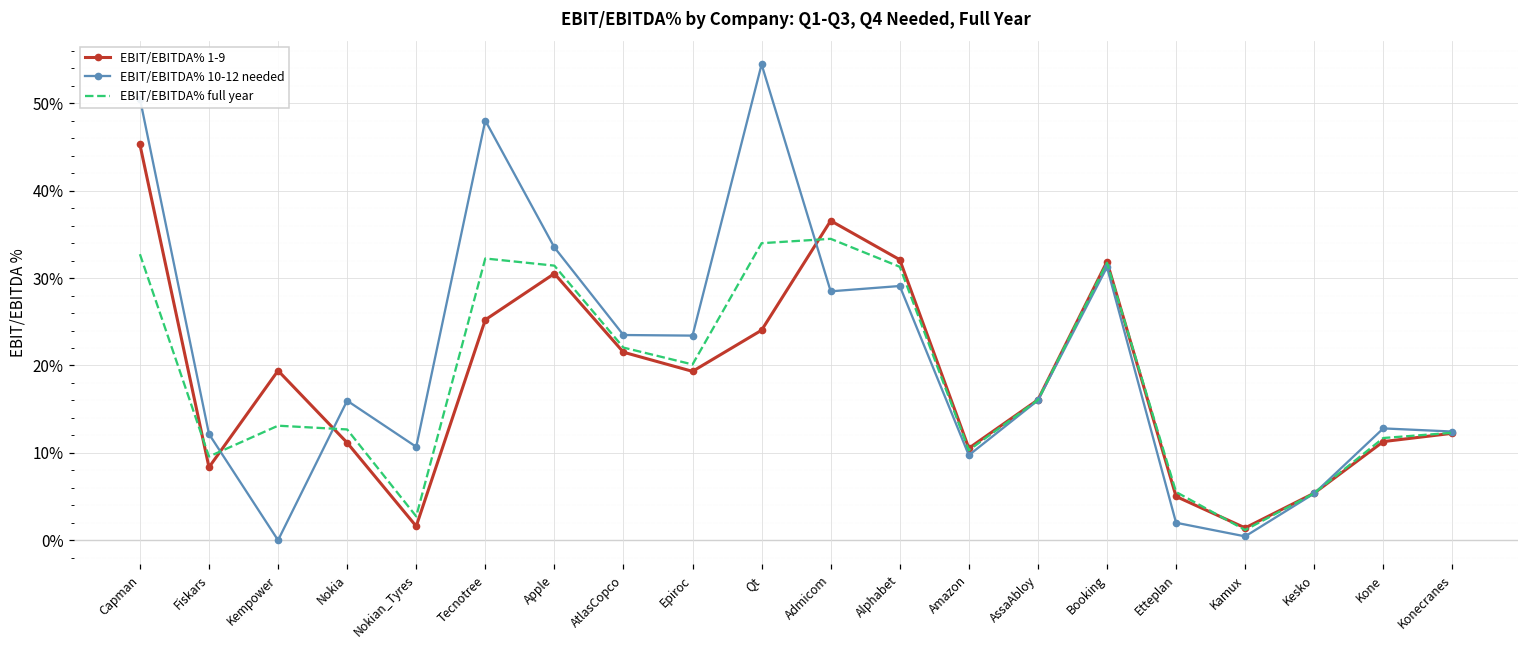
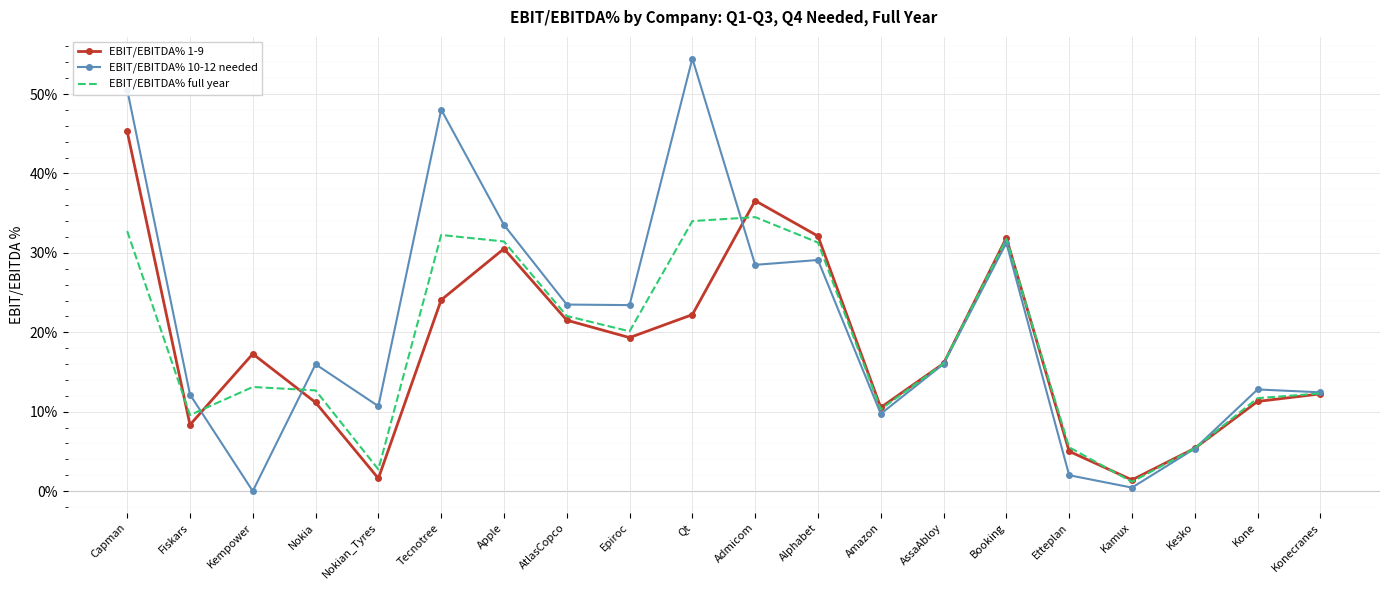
  {
    "EBIT/EBITDA% 1-9": {
      "Capman": "45%",
      "Fiskars": "8%",
-     "Kempower": "19%",
+     "Kempower": "17%",
      "Nokia": "11%",
      "Nokian_Tyres": "2%",
-     "Tecnotree": "25%",
+     "Tecnotree": "24%",
      "Apple": "31%",
      "AtlasCopco": "22%",
      "Epiroc": "19%",
-     "Qt": "24%",
+     "Qt": "22%",
      "Admicom": "37%",
      "Alphabet": "32%",
      "Etteplan": "5%",
      "Kone": "11%"
    },
    "EBIT/EBITDA% 10-12 needed": {
      "Fiskars": "12%",
      "Kempower": "0%",
      "Nokia": "16%",
      "Nokian_Tyres": "11%",
      "Tecnotree": "48%",
      "Apple": "34%",
      "AtlasCopco": "23%",
      "Epiroc": "23%",
      "Qt": "54%",
      "Admicom": "28%",
      "Alphabet": "29%",
      "Amazon": "10%",
      "Booking": "31%",
      "Etteplan": "2%",
      "Kamux": "0%",
      "Kone": "13%"
    },
    "EBIT/EBITDA% full year": {
      "Capman": "33%",
      "Fiskars": "10%",
      "Kempower": "13%",
      "Nokia": "13%",
      "Nokian_Tyres": "3%",
      "Tecnotree": "32%",
      "Apple": "31%",
      "AtlasCopco": "22%",
      "Epiroc": "20%",
      "Qt": "34%",
      "Admicom": "35%",
      "Alphabet": "31%",
      "Etteplan": "6%",
      "Kone": "12%"
    }
  }
